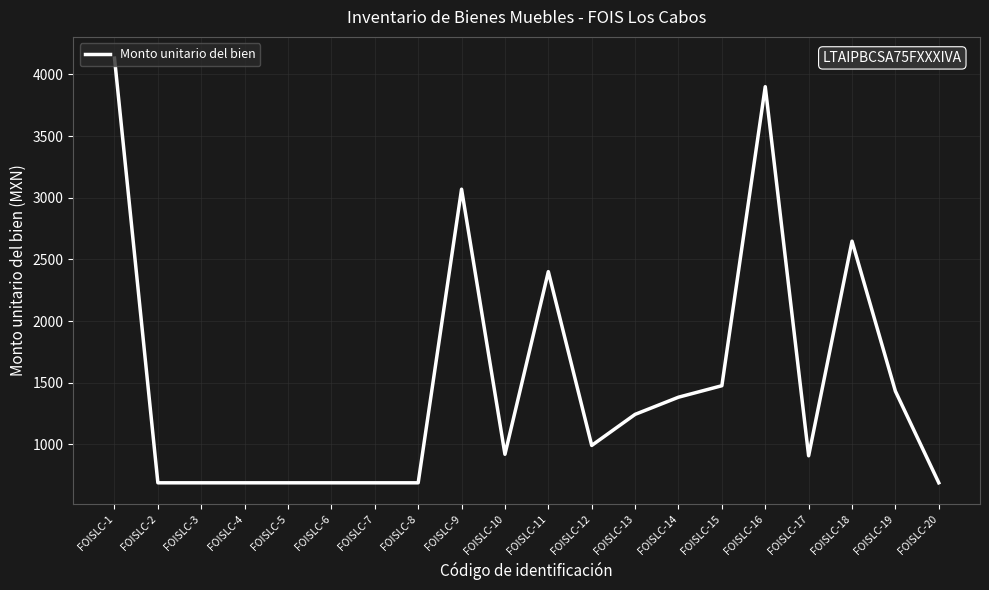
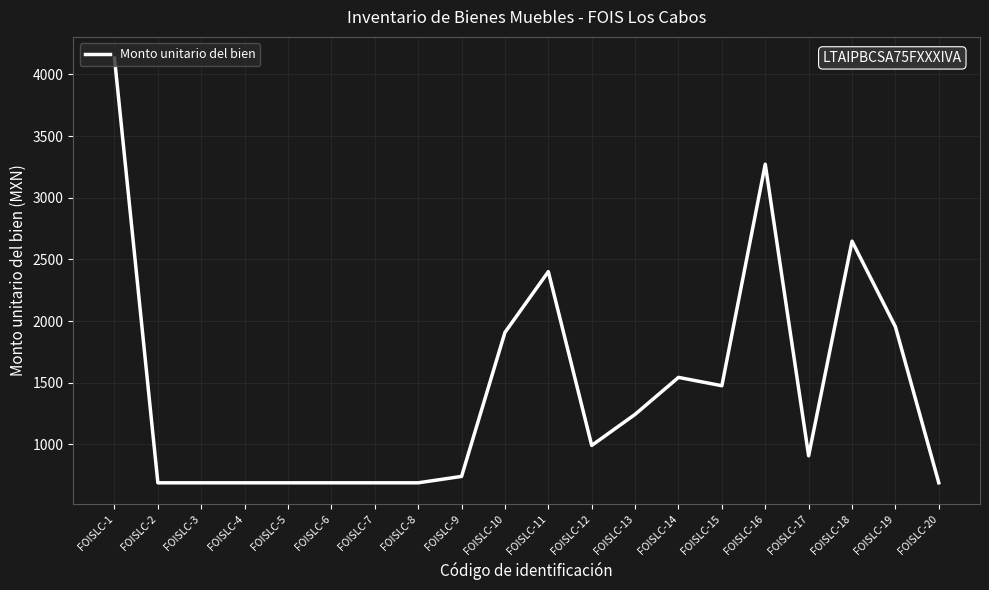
  {
    "FOISLC-2": 690,
    "FOISLC-3": 690,
    "FOISLC-4": 690,
    "FOISLC-5": 690,
    "FOISLC-6": 690,
    "FOISLC-7": 690,
    "FOISLC-8": 690,
-   "FOISLC-9": 3070,
-   "FOISLC-10": 920,
+   "FOISLC-9": 740,
+   "FOISLC-10": 1910,
    "FOISLC-11": 2400,
    "FOISLC-12": 990,
    "FOISLC-13": 1240,
-   "FOISLC-14": 1380,
+   "FOISLC-14": 1540,
    "FOISLC-15": 1480,
-   "FOISLC-16": 3900,
+   "FOISLC-16": 3270,
    "FOISLC-17": 910,
    "FOISLC-18": 2650,
-   "FOISLC-19": 1430,
+   "FOISLC-19": 1950,
    "FOISLC-20": 690
  }
